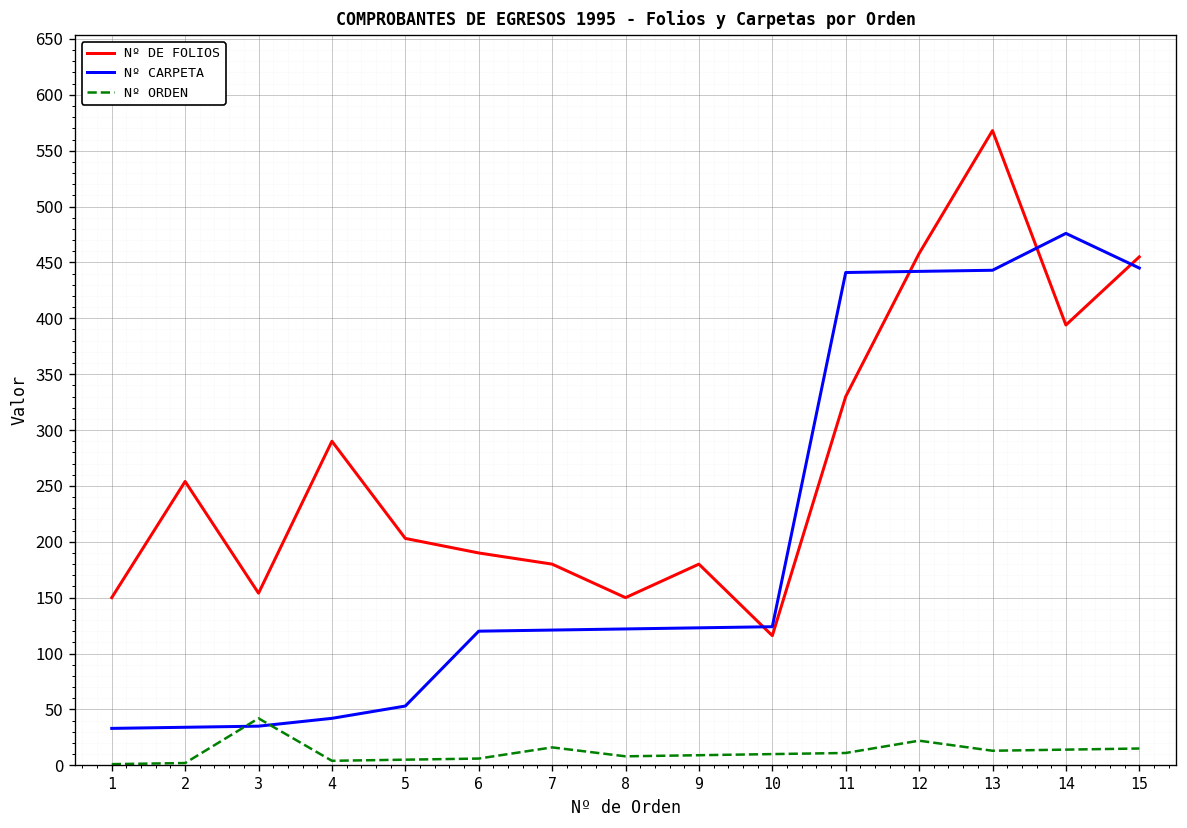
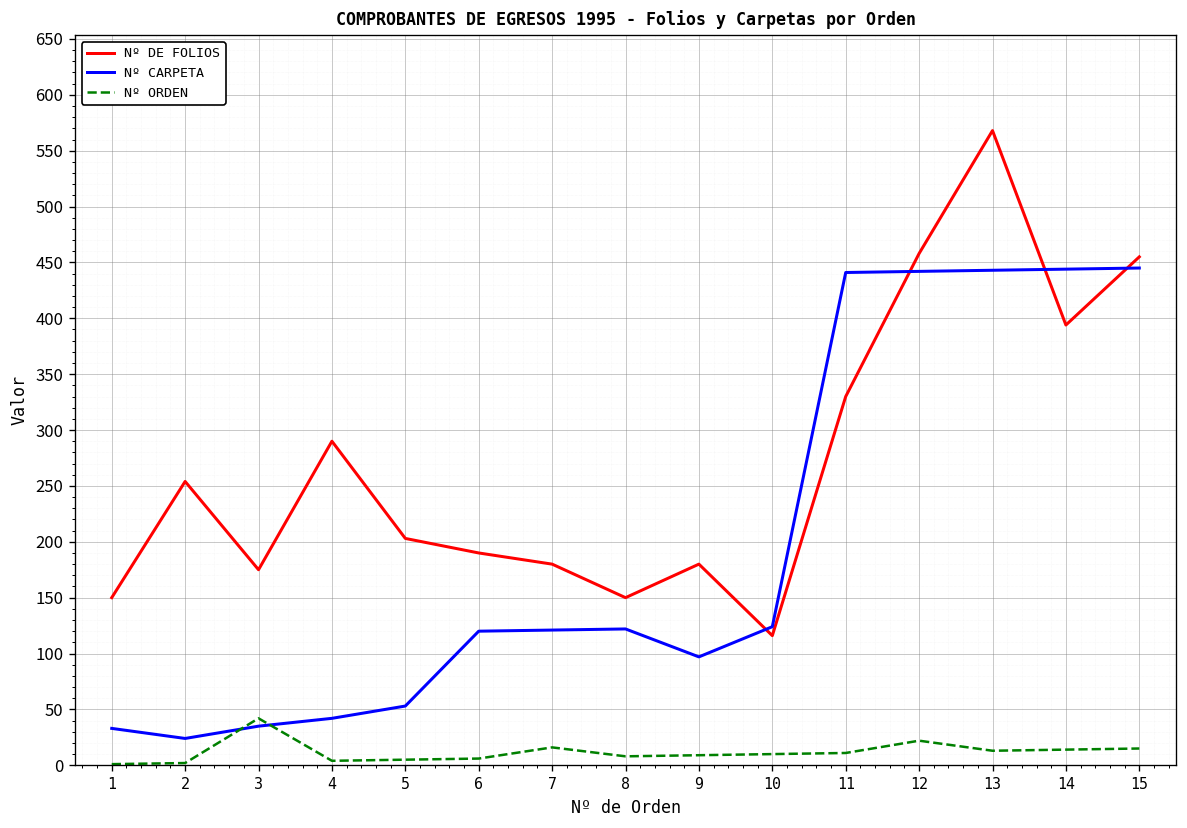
  {
    "Nº DE FOLIOS": {
      "1": 150,
      "2": 250,
-     "3": 150,
+     "3": 180,
      "4": 290,
      "5": 200,
      "6": 190,
      "7": 180,
      "8": 150,
      "9": 180,
      "10": 120,
      "11": 330,
      "12": 460,
      "13": 570,
      "14": 390,
      "15": 460
    },
    "Nº CARPETA": {
      "1": 30,
-     "2": 30,
+     "2": 20,
      "3": 40,
      "4": 40,
      "5": 50,
      "6": 120,
      "7": 120,
      "8": 120,
-     "9": 120,
+     "9": 100,
      "10": 120,
      "11": 440,
      "12": 440,
      "13": 440,
-     "14": 480,
+     "14": 440,
      "15": 450
    },
    "Nº ORDEN": {
      "1": 0,
      "2": 0,
      "3": 40,
      "4": 0,
      "5": 10,
      "6": 10,
      "7": 20,
      "8": 10,
      "9": 10,
      "10": 10,
      "11": 10,
      "12": 20,
      "13": 10,
      "14": 10,
      "15": 20
    }
  }
